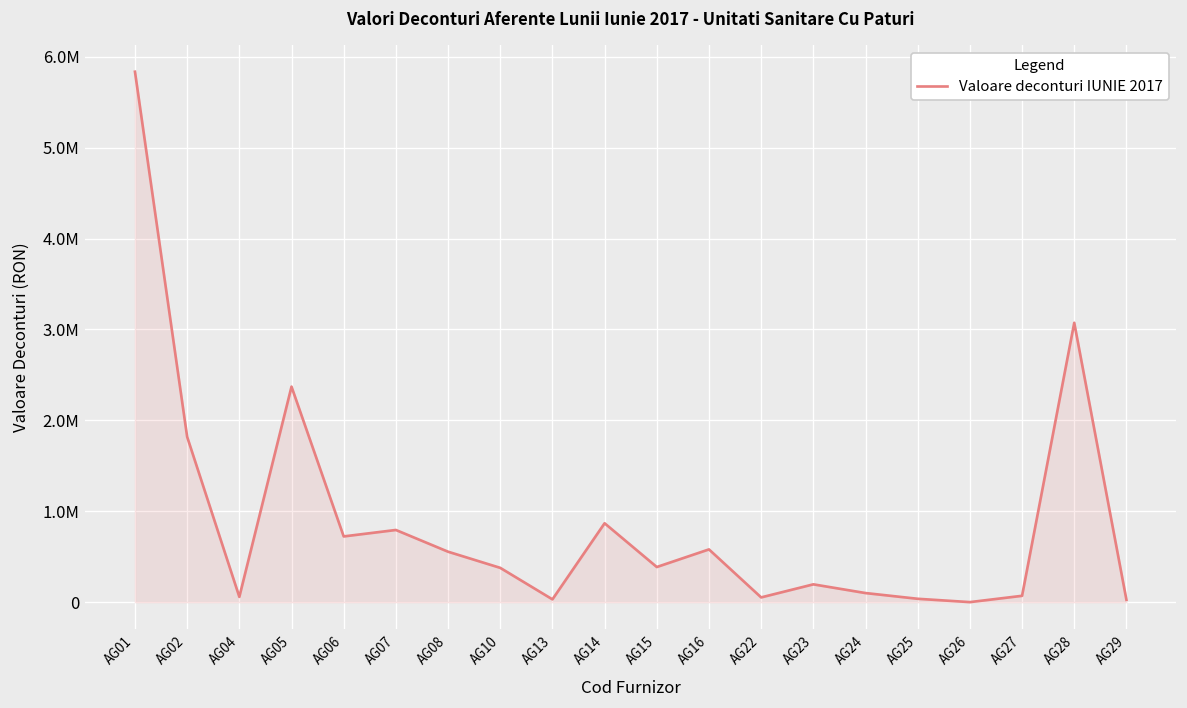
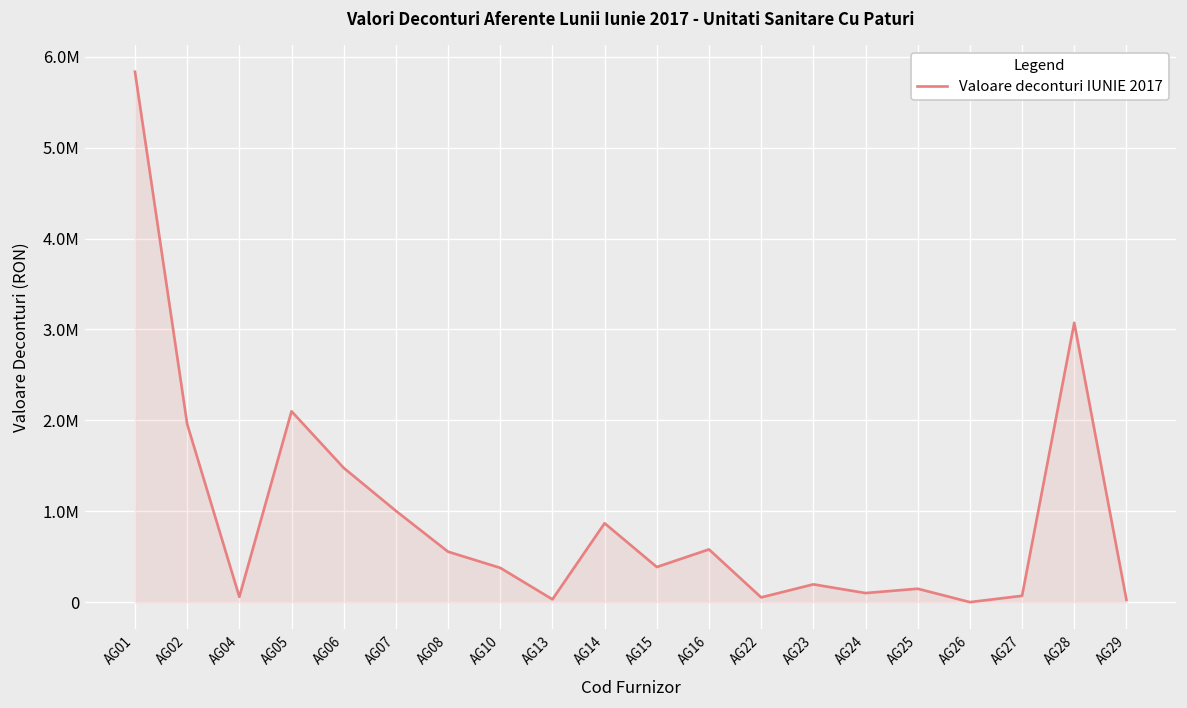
  {
    "AG01": 5800000,
-   "AG02": 1800000,
+   "AG02": 2000000,
    "AG04": 100000,
-   "AG05": 2400000,
-   "AG06": 700000,
-   "AG07": 800000,
+   "AG05": 2100000,
+   "AG06": 1500000,
+   "AG07": 1000000,
    "AG08": 600000,
    "AG10": 400000,
    "AG13": 0,
    "AG14": 900000,
    "AG15": 400000,
    "AG16": 600000,
    "AG22": 100000,
    "AG23": 200000,
    "AG24": 100000,
-   "AG25": 0,
+   "AG25": 100000,
    "AG26": 0,
    "AG27": 100000,
    "AG28": 3100000,
    "AG29": 0
  }
